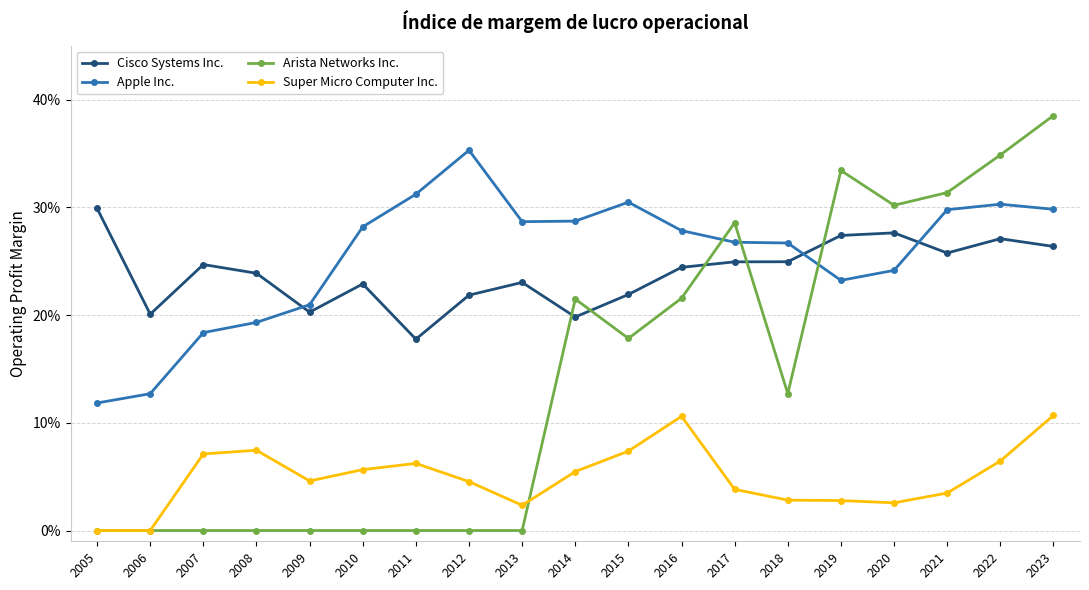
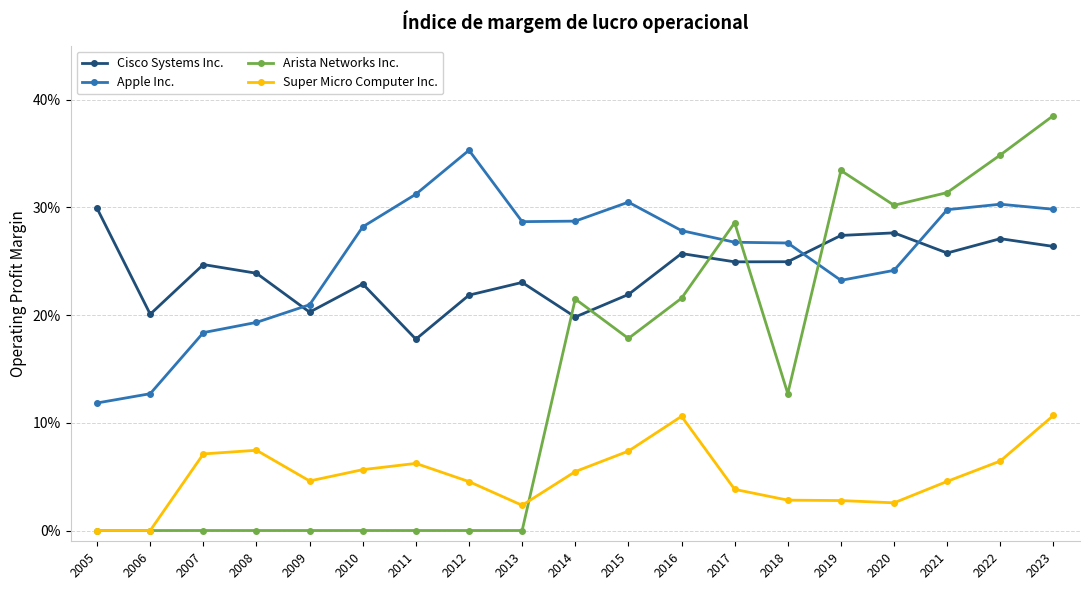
  {
    "Cisco Systems Inc.": {
      "2005": "29.9%",
      "2006": "20.1%",
      "2007": "24.7%",
      "2008": "23.9%",
      "2009": "20.3%",
      "2010": "22.9%",
      "2011": "17.8%",
      "2012": "21.9%",
      "2013": "23.0%",
      "2014": "19.8%",
      "2015": "21.9%",
-     "2016": "24.4%",
+     "2016": "25.7%",
      "2017": "24.9%",
      "2018": "25.0%",
      "2019": "27.4%",
      "2020": "27.6%",
      "2021": "25.8%",
      "2022": "27.1%",
      "2023": "26.4%"
    },
    "Apple Inc.": {
      "2005": "11.8%",
      "2006": "12.7%",
      "2007": "18.4%",
      "2008": "19.3%",
      "2009": "21.0%",
      "2010": "28.2%",
      "2011": "31.2%",
      "2012": "35.3%",
      "2013": "28.7%",
      "2014": "28.7%",
      "2015": "30.5%",
      "2016": "27.8%",
      "2017": "26.8%",
      "2018": "26.7%",
      "2019": "23.2%",
      "2020": "24.2%",
      "2021": "29.8%",
      "2022": "30.3%",
      "2023": "29.8%"
    },
    "Arista Networks Inc.": {
      "2007": "0.0%",
      "2008": "0.0%",
      "2009": "0.0%",
      "2010": "0.0%",
      "2011": "0.0%",
      "2012": "0.0%",
      "2013": "0.0%",
      "2014": "21.5%",
      "2015": "17.8%",
      "2016": "21.6%",
      "2017": "28.6%",
      "2018": "12.7%",
      "2019": "33.4%",
      "2020": "30.2%",
      "2021": "31.4%",
      "2022": "34.9%",
      "2023": "38.5%"
    },
    "Super Micro Computer Inc.": {
      "2007": "7.1%",
      "2008": "7.4%",
      "2009": "4.6%",
      "2010": "5.7%",
      "2011": "6.2%",
      "2012": "4.5%",
      "2013": "2.3%",
      "2014": "5.5%",
      "2015": "7.4%",
      "2016": "10.6%",
      "2017": "3.8%",
      "2018": "2.8%",
      "2019": "2.8%",
      "2020": "2.6%",
-     "2021": "3.5%",
+     "2021": "4.6%",
      "2022": "6.5%",
      "2023": "10.7%"
    }
  }
